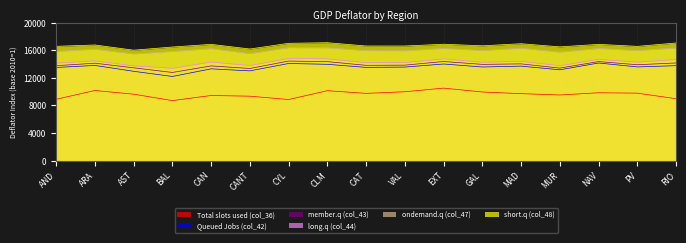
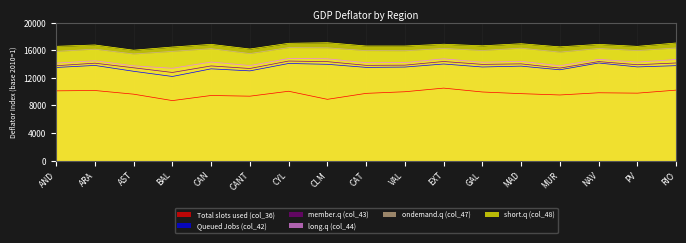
  {
    "Total slots used (col_36)": {
-     "AND": 9000,
+     "AND": 10000,
      "ARA": 10000,
      "AST": 10000,
      "BAL": 9000,
      "CAN": 9000,
      "CANT": 9000,
-     "CYL": 9000,
-     "CLM": 10000,
+     "CYL": 10000,
+     "CLM": 9000,
      "CAT": 10000,
      "VAL": 10000,
      "EXT": 11000,
      "GAL": 10000,
      "MAD": 10000,
      "MUR": 10000,
      "NAV": 10000,
      "PV": 10000,
-     "RIO": 9000
+     "RIO": 10000
    },
    "Queued Jobs (col_42)": {
      "AST": 13000,
      "BAL": 12000,
      "CAN": 13000,
      "CLM": 14000,
      "EXT": 14000,
      "GAL": 14000,
      "RIO": 14000
    },
    "member.q (col_43)": {
      "BAL": 13000,
      "CAN": 14000,
      "CLM": 14000,
      "EXT": 14000,
      "RIO": 14000
    },
    "long.q (col_44)": {
      "BAL": 13000,
      "CAN": 14000,
      "CANT": 14000,
      "CLM": 15000,
      "CAT": 14000,
      "EXT": 15000,
      "MAD": 14000,
      "PV": 14000,
      "RIO": 15000
    },
    "ondemand.q (col_47)": {
      "AND": 16000,
      "ARA": 16000,
      "AST": 15000,
      "BAL": 16000,
      "CAN": 16000,
      "CANT": 16000,
      "CYL": 16000,
      "CLM": 16000,
      "CAT": 16000,
      "VAL": 16000,
      "EXT": 16000,
      "GAL": 16000,
      "MAD": 16000,
      "MUR": 16000,
      "NAV": 16000,
      "PV": 16000,
      "RIO": 16000
    },
    "short.q (col_48)": {
      "AND": 17000,
      "ARA": 17000,
      "AST": 16000,
      "BAL": 16000,
      "CAN": 17000,
      "CANT": 16000,
      "CYL": 17000,
      "CLM": 17000,
      "CAT": 17000,
      "VAL": 17000,
      "EXT": 17000,
      "GAL": 17000,
      "MAD": 17000,
      "MUR": 16000,
      "NAV": 17000,
      "PV": 17000,
      "RIO": 17000
    }
  }
